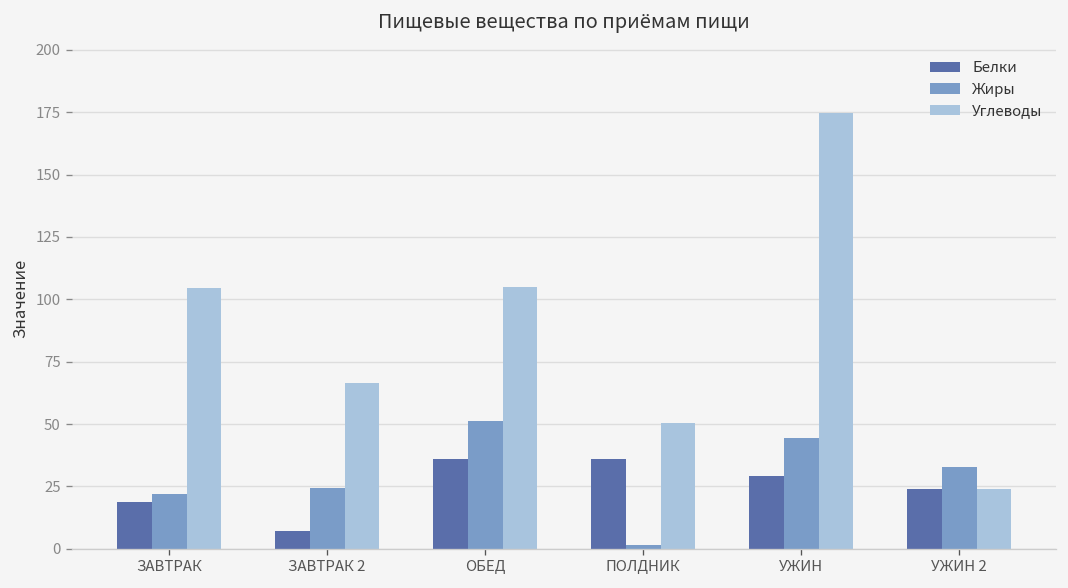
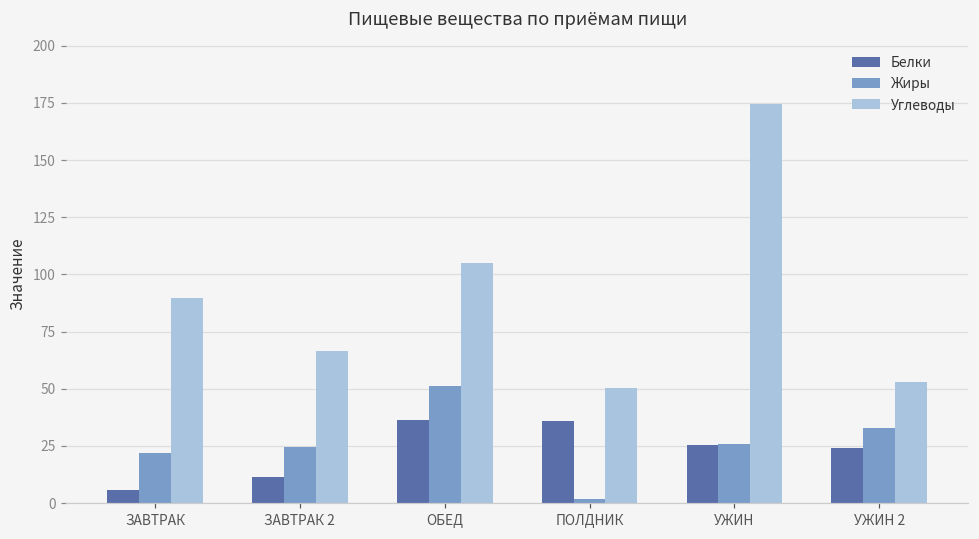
  {
    "Белки": {
-     "ЗАВТРАК": 19,
-     "ЗАВТРАК 2": 7,
+     "ЗАВТРАК": 6,
+     "ЗАВТРАК 2": 11,
      "ОБЕД": 36,
      "ПОЛДНИК": 36,
-     "УЖИН": 29,
+     "УЖИН": 25,
      "УЖИН 2": 24
    },
    "Жиры": {
      "ЗАВТРАК": 22,
      "ЗАВТРАК 2": 24,
      "ОБЕД": 51,
      "ПОЛДНИК": 2,
-     "УЖИН": 44,
+     "УЖИН": 26,
      "УЖИН 2": 33
    },
    "Углеводы": {
-     "ЗАВТРАК": 105,
+     "ЗАВТРАК": 90,
      "ЗАВТРАК 2": 66,
      "ОБЕД": 105,
      "ПОЛДНИК": 50,
      "УЖИН": 175,
-     "УЖИН 2": 24
+     "УЖИН 2": 53
    }
  }
